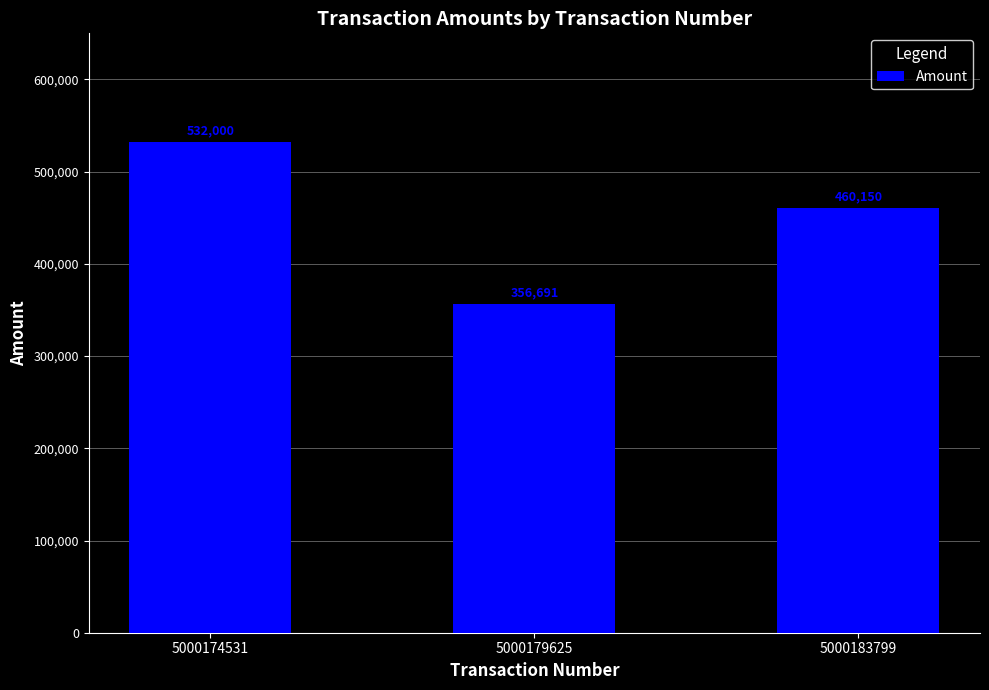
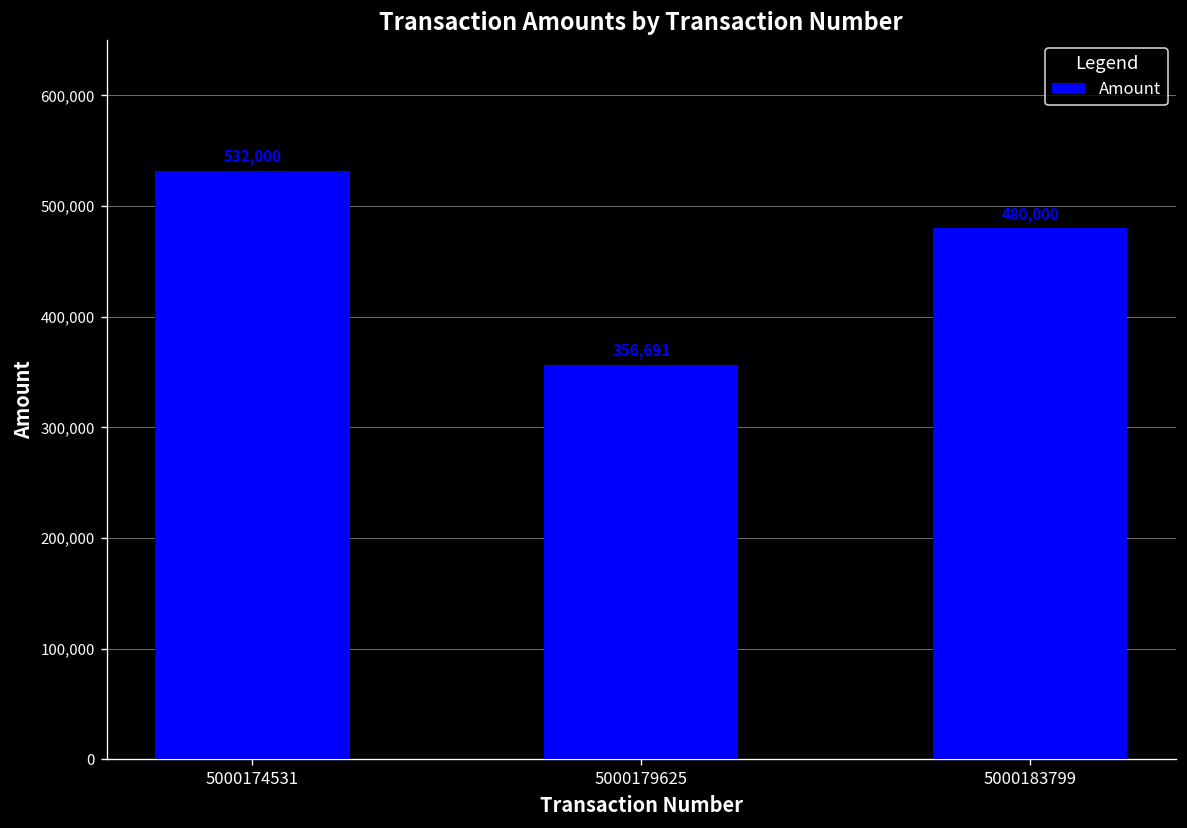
  {
    "5000174531": "532,000",
    "5000179625": "356,691",
-   "5000183799": "460,150"
+   "5000183799": "480,000"
  }
